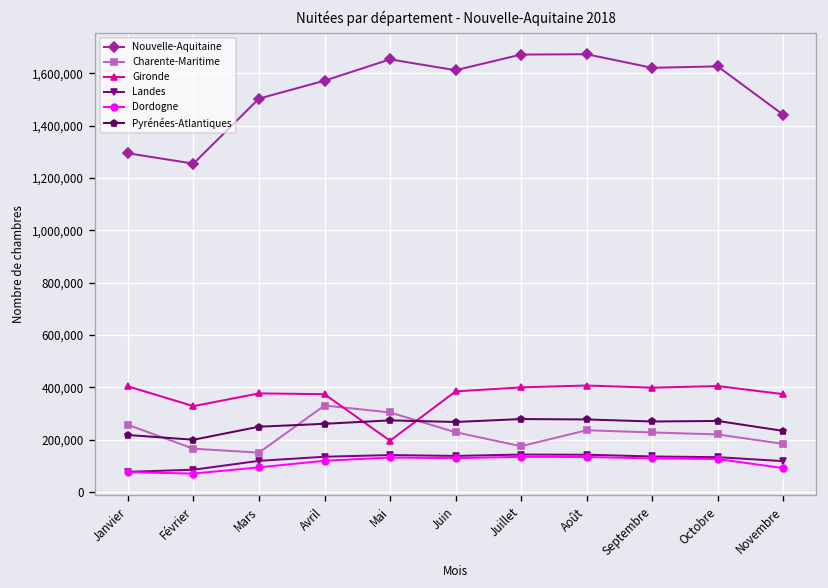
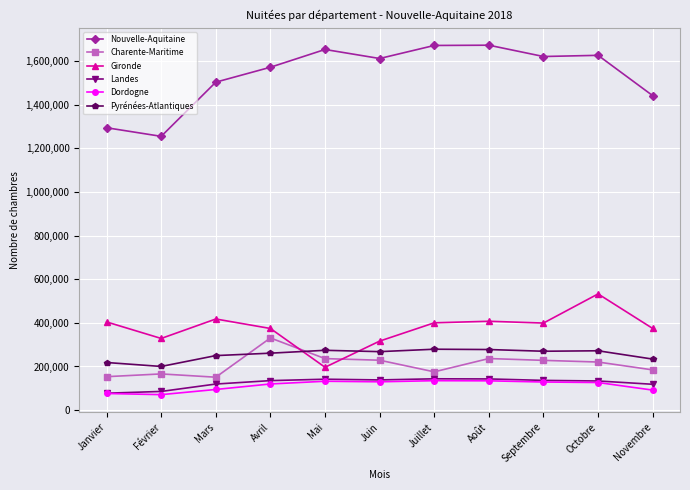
  {
    "Charente-Maritime": {
-     "Janvier": "260,000",
+     "Janvier": "150,000",
      "Février": "170,000",
      "Mars": "150,000",
      "Avril": "330,000",
-     "Mai": "300,000",
+     "Mai": "240,000",
      "Juin": "230,000",
      "Juillet": "180,000",
      "Août": "240,000",
      "Septembre": "230,000",
      "Octobre": "220,000",
      "Novembre": "180,000"
    },
    "Gironde": {
      "Janvier": "400,000",
      "Février": "330,000",
-     "Mars": "380,000",
+     "Mars": "420,000",
      "Avril": "370,000",
      "Mai": "200,000",
-     "Juin": "380,000",
+     "Juin": "320,000",
      "Juillet": "400,000",
      "Août": "410,000",
      "Septembre": "400,000",
-     "Octobre": "410,000",
+     "Octobre": "530,000",
      "Novembre": "370,000"
    },
    "Dordogne": {
      "Février": "70,000",
      "Mars": "90,000",
      "Avril": "120,000",
      "Novembre": "90,000"
    }
  }
